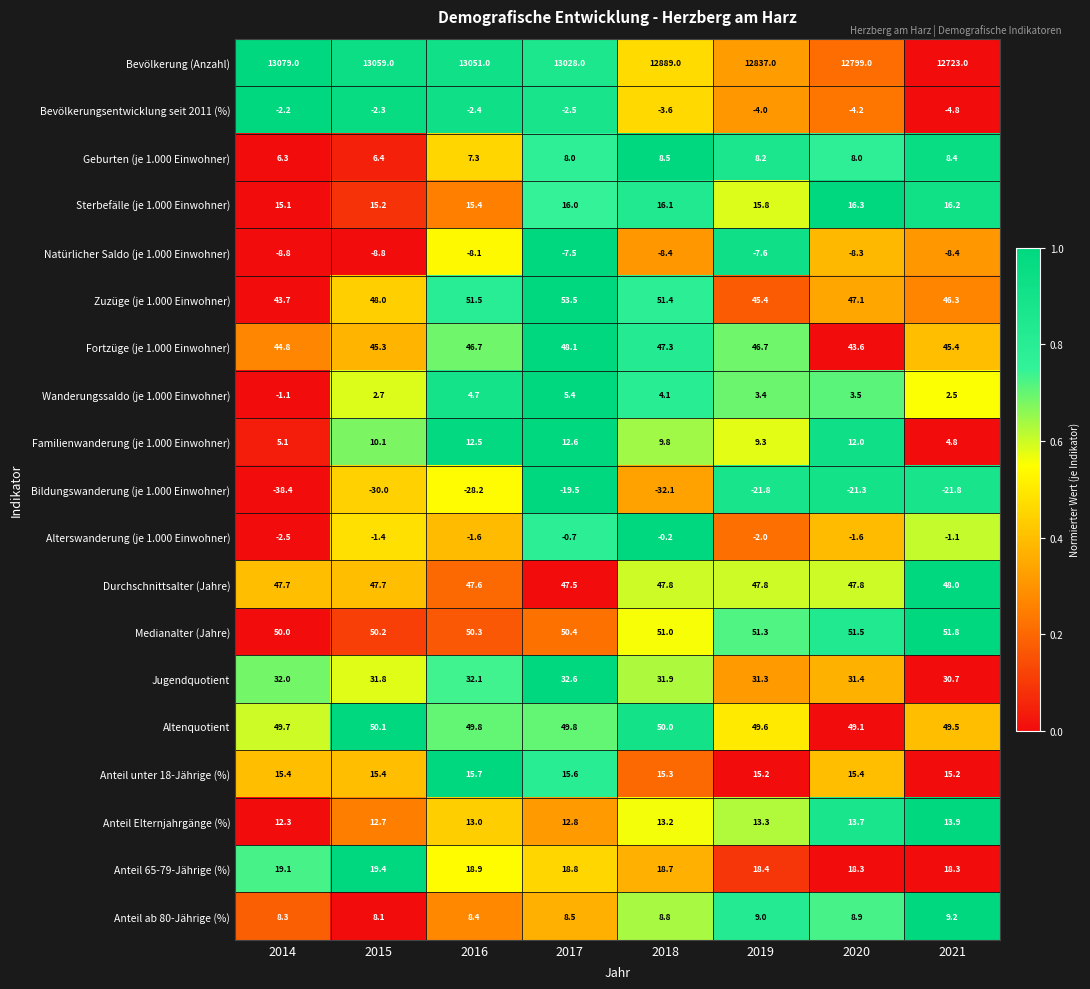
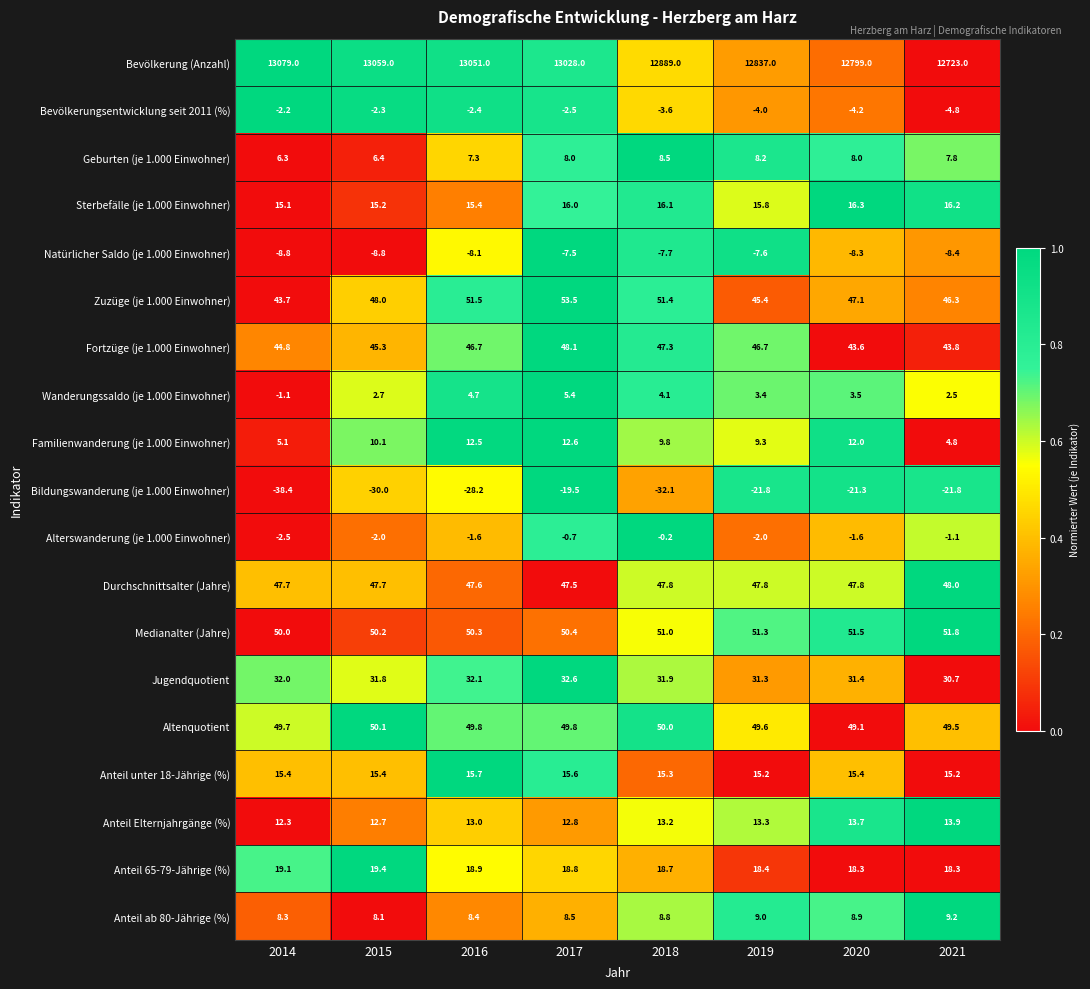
  {
    "Bevölkerung (Anzahl)": {
      "2014": 13079.0,
      "2015": 13059.0,
      "2016": 13051.0,
      "2017": 13028.0,
      "2018": 12889.0,
      "2019": 12837.0,
      "2020": 12799.0,
      "2021": 12723.0
    },
    "Bevölkerungsentwicklung seit 2011 (%)": {
      "2014": -2.2,
      "2015": -2.3,
      "2016": -2.4,
      "2017": -2.5,
      "2018": -3.6,
      "2019": -4.0,
      "2020": -4.2,
      "2021": -4.8
    },
    "Geburten (je 1.000 Einwohner)": {
      "2014": 6.3,
      "2015": 6.4,
      "2016": 7.3,
      "2017": 8.0,
      "2018": 8.5,
      "2019": 8.2,
      "2020": 8.0,
-     "2021": 8.4
+     "2021": 7.8
    },
    "Sterbefälle (je 1.000 Einwohner)": {
      "2014": 15.1,
      "2015": 15.2,
      "2016": 15.4,
      "2017": 16.0,
      "2018": 16.1,
      "2019": 15.8,
      "2020": 16.3,
      "2021": 16.2
    },
    "Natürlicher Saldo (je 1.000 Einwohner)": {
      "2014": -8.8,
      "2015": -8.8,
      "2016": -8.1,
      "2017": -7.5,
-     "2018": -8.4,
+     "2018": -7.7,
      "2019": -7.6,
      "2020": -8.3,
      "2021": -8.4
    },
    "Zuzüge (je 1.000 Einwohner)": {
      "2014": 43.7,
      "2015": 48.0,
      "2016": 51.5,
      "2017": 53.5,
      "2018": 51.4,
      "2019": 45.4,
      "2020": 47.1,
      "2021": 46.3
    },
    "Fortzüge (je 1.000 Einwohner)": {
      "2014": 44.8,
      "2015": 45.3,
      "2016": 46.7,
      "2017": 48.1,
      "2018": 47.3,
      "2019": 46.7,
      "2020": 43.6,
-     "2021": 45.4
+     "2021": 43.8
    },
    "Wanderungssaldo (je 1.000 Einwohner)": {
      "2014": -1.1,
      "2015": 2.7,
      "2016": 4.7,
      "2017": 5.4,
      "2018": 4.1,
      "2019": 3.4,
      "2020": 3.5,
      "2021": 2.5
    },
    "Familienwanderung (je 1.000 Einwohner)": {
      "2014": 5.1,
      "2015": 10.1,
      "2016": 12.5,
      "2017": 12.6,
      "2018": 9.8,
      "2019": 9.3,
      "2020": 12.0,
      "2021": 4.8
    },
    "Bildungswanderung (je 1.000 Einwohner)": {
      "2014": -38.4,
      "2015": -30.0,
      "2016": -28.2,
      "2017": -19.5,
      "2018": -32.1,
      "2019": -21.8,
      "2020": -21.3,
      "2021": -21.8
    },
    "Alterswanderung (je 1.000 Einwohner)": {
      "2014": -2.5,
-     "2015": -1.4,
+     "2015": -2.0,
      "2016": -1.6,
      "2017": -0.7,
      "2018": -0.2,
      "2019": -2.0,
      "2020": -1.6,
      "2021": -1.1
    },
    "Durchschnittsalter (Jahre)": {
      "2014": 47.7,
      "2015": 47.7,
      "2016": 47.6,
      "2017": 47.5,
      "2018": 47.8,
      "2019": 47.8,
      "2020": 47.8,
      "2021": 48.0
    },
    "Medianalter (Jahre)": {
      "2014": 50.0,
      "2015": 50.2,
      "2016": 50.3,
      "2017": 50.4,
      "2018": 51.0,
      "2019": 51.3,
      "2020": 51.5,
      "2021": 51.8
    },
    "Jugendquotient": {
      "2014": 32.0,
      "2015": 31.8,
      "2016": 32.1,
      "2017": 32.6,
      "2018": 31.9,
      "2019": 31.3,
      "2020": 31.4,
      "2021": 30.7
    },
    "Altenquotient": {
      "2014": 49.7,
      "2015": 50.1,
      "2016": 49.8,
      "2017": 49.8,
      "2018": 50.0,
      "2019": 49.6,
      "2020": 49.1,
      "2021": 49.5
    },
    "Anteil unter 18-Jährige (%)": {
      "2014": 15.4,
      "2015": 15.4,
      "2016": 15.7,
      "2017": 15.6,
      "2018": 15.3,
      "2019": 15.2,
      "2020": 15.4,
      "2021": 15.2
    },
    "Anteil Elternjahrgänge (%)": {
      "2014": 12.3,
      "2015": 12.7,
      "2016": 13.0,
      "2017": 12.8,
      "2018": 13.2,
      "2019": 13.3,
      "2020": 13.7,
      "2021": 13.9
    },
    "Anteil 65-79-Jährige (%)": {
      "2014": 19.1,
      "2015": 19.4,
      "2016": 18.9,
      "2017": 18.8,
      "2018": 18.7,
      "2019": 18.4,
      "2020": 18.3,
      "2021": 18.3
    },
    "Anteil ab 80-Jährige (%)": {
      "2014": 8.3,
      "2015": 8.1,
      "2016": 8.4,
      "2017": 8.5,
      "2018": 8.8,
      "2019": 9.0,
      "2020": 8.9,
      "2021": 9.2
    }
  }
